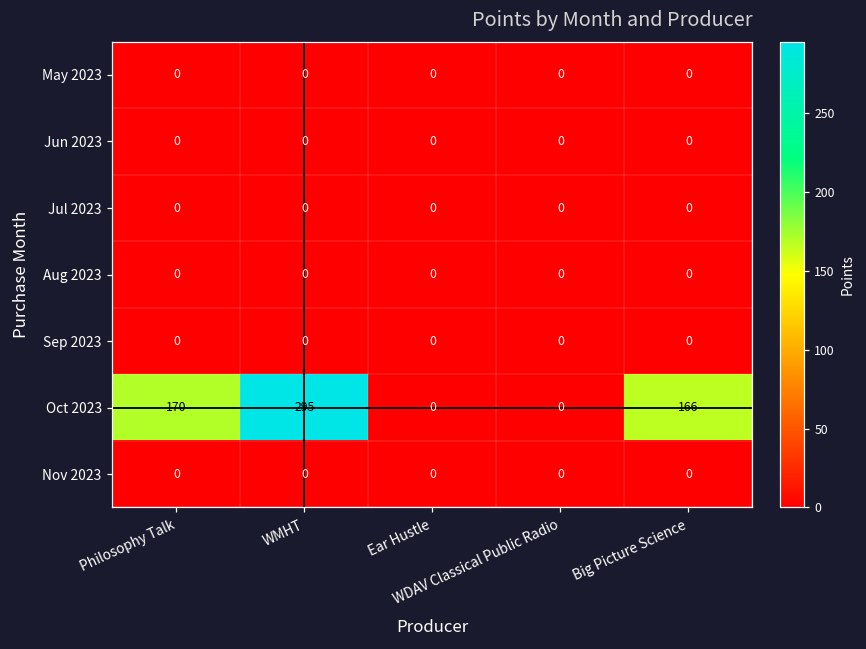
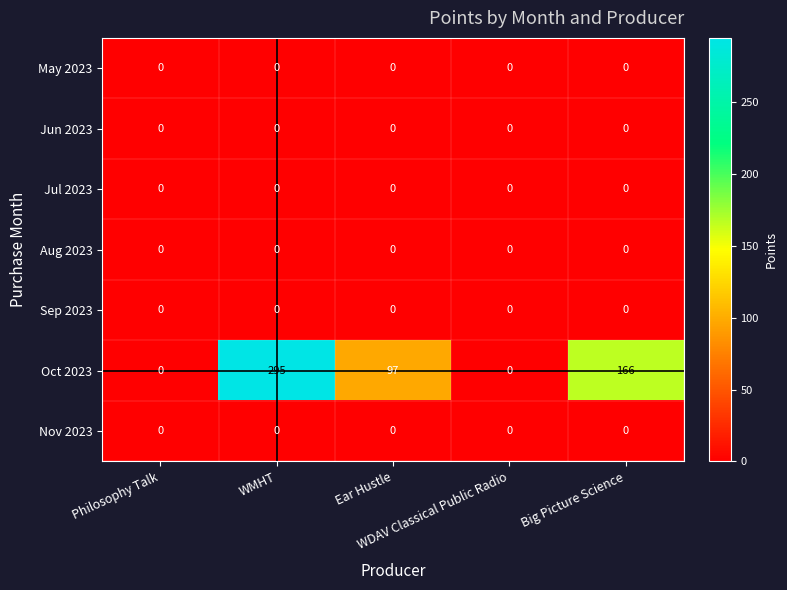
  {
    "May 2023": {
      "Philosophy Talk": 0,
      "WMHT": 0,
      "Ear Hustle": 0,
      "WDAV Classical Public Radio": 0,
      "Big Picture Science": 0
    },
    "Jun 2023": {
      "Philosophy Talk": 0,
      "WMHT": 0,
      "Ear Hustle": 0,
      "WDAV Classical Public Radio": 0,
      "Big Picture Science": 0
    },
    "Jul 2023": {
      "Philosophy Talk": 0,
      "WMHT": 0,
      "Ear Hustle": 0,
      "WDAV Classical Public Radio": 0,
      "Big Picture Science": 0
    },
    "Aug 2023": {
      "Philosophy Talk": 0,
      "WMHT": 0,
      "Ear Hustle": 0,
      "WDAV Classical Public Radio": 0,
      "Big Picture Science": 0
    },
    "Sep 2023": {
      "Philosophy Talk": 0,
      "WMHT": 0,
      "Ear Hustle": 0,
      "WDAV Classical Public Radio": 0,
      "Big Picture Science": 0
    },
    "Oct 2023": {
-     "Philosophy Talk": 170,
+     "Philosophy Talk": 0,
      "WMHT": 295,
-     "Ear Hustle": 0,
+     "Ear Hustle": 97,
      "WDAV Classical Public Radio": 0,
      "Big Picture Science": 166
    },
    "Nov 2023": {
      "Philosophy Talk": 0,
      "WMHT": 0,
      "Ear Hustle": 0,
      "WDAV Classical Public Radio": 0,
      "Big Picture Science": 0
    }
  }
